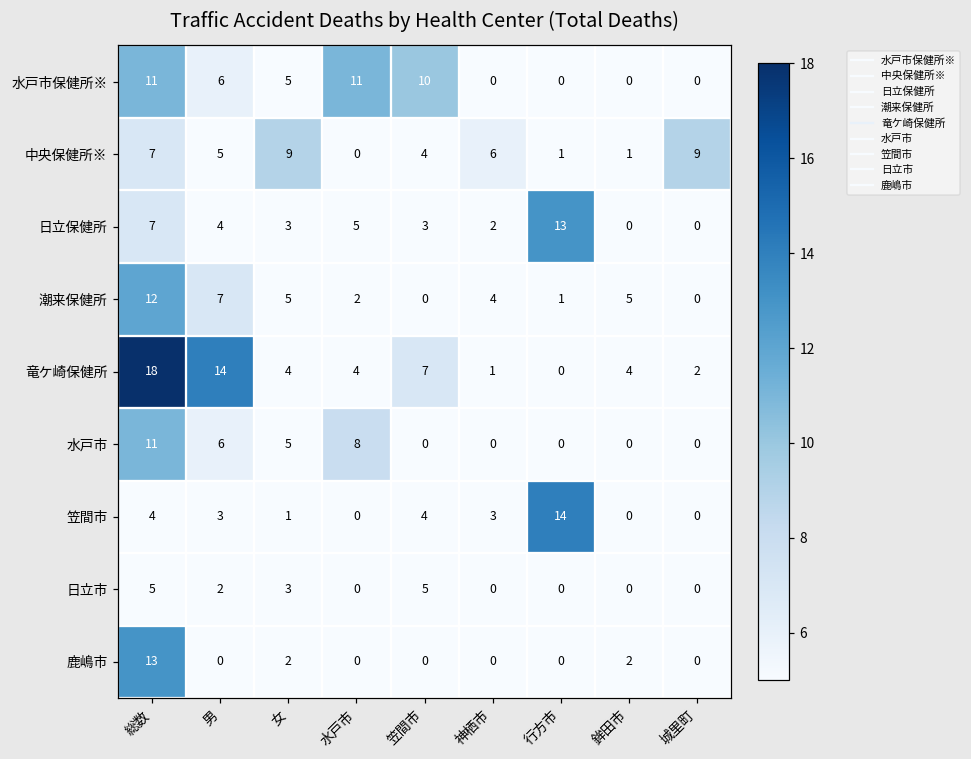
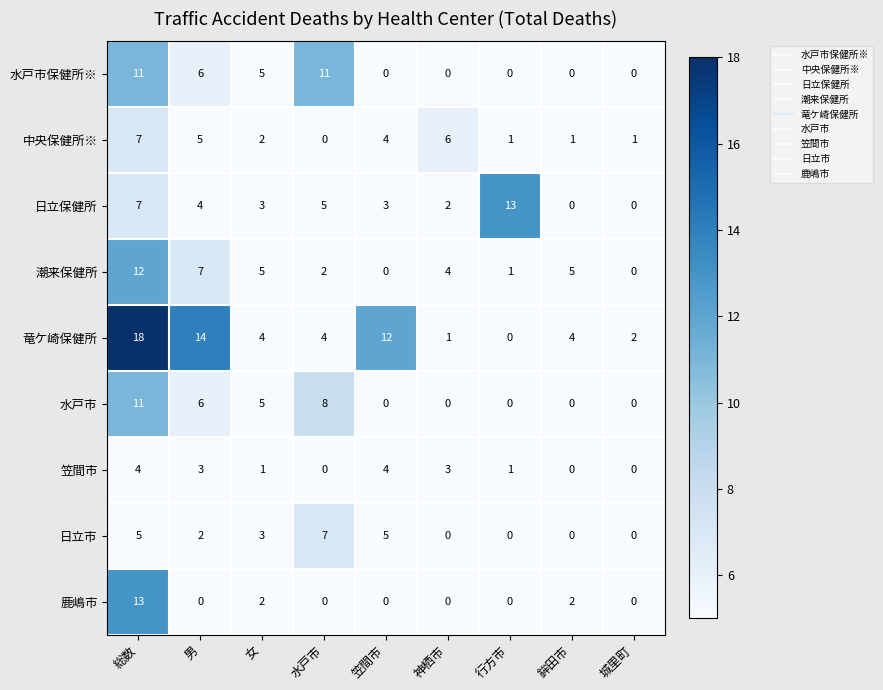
  {
    "水戸市保健所※": {
      "総数": 11,
      "男": 6,
      "女": 5,
      "水戸市": 11,
-     "笠間市": 10,
+     "笠間市": 0,
      "神栖市": 0,
      "行方市": 0,
      "鉾田市": 0,
      "城里町": 0
    },
    "中央保健所※": {
      "総数": 7,
      "男": 5,
-     "女": 9,
+     "女": 2,
      "水戸市": 0,
      "笠間市": 4,
      "神栖市": 6,
      "行方市": 1,
      "鉾田市": 1,
-     "城里町": 9
+     "城里町": 1
    },
    "日立保健所": {
      "総数": 7,
      "男": 4,
      "女": 3,
      "水戸市": 5,
      "笠間市": 3,
      "神栖市": 2,
      "行方市": 13,
      "鉾田市": 0,
      "城里町": 0
    },
    "潮来保健所": {
      "総数": 12,
      "男": 7,
      "女": 5,
      "水戸市": 2,
      "笠間市": 0,
      "神栖市": 4,
      "行方市": 1,
      "鉾田市": 5,
      "城里町": 0
    },
    "竜ケ崎保健所": {
      "総数": 18,
      "男": 14,
      "女": 4,
      "水戸市": 4,
-     "笠間市": 7,
+     "笠間市": 12,
      "神栖市": 1,
      "行方市": 0,
      "鉾田市": 4,
      "城里町": 2
    },
    "水戸市": {
      "総数": 11,
      "男": 6,
      "女": 5,
      "水戸市": 8,
      "笠間市": 0,
      "神栖市": 0,
      "行方市": 0,
      "鉾田市": 0,
      "城里町": 0
    },
    "笠間市": {
      "総数": 4,
      "男": 3,
      "女": 1,
      "水戸市": 0,
      "笠間市": 4,
      "神栖市": 3,
-     "行方市": 14,
+     "行方市": 1,
      "鉾田市": 0,
      "城里町": 0
    },
    "日立市": {
      "総数": 5,
      "男": 2,
      "女": 3,
-     "水戸市": 0,
+     "水戸市": 7,
      "笠間市": 5,
      "神栖市": 0,
      "行方市": 0,
      "鉾田市": 0,
      "城里町": 0
    },
    "鹿嶋市": {
      "総数": 13,
      "男": 0,
      "女": 2,
      "水戸市": 0,
      "笠間市": 0,
      "神栖市": 0,
      "行方市": 0,
      "鉾田市": 2,
      "城里町": 0
    }
  }
